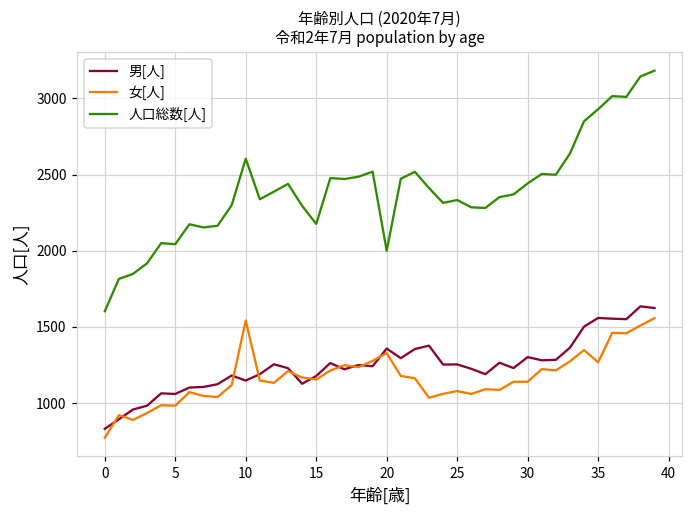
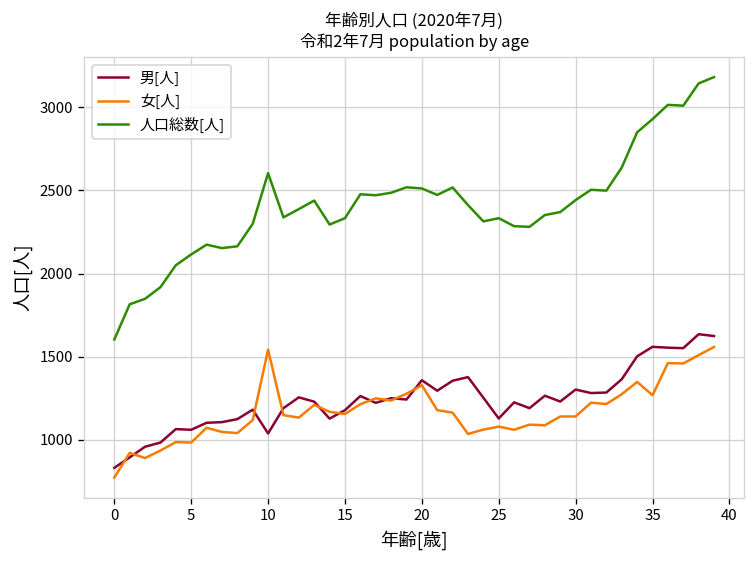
  {
    "男[人]": {
      "0": 830,
      "5": 1060,
-     "10": 1150,
+     "10": 1040,
      "15": 1180,
      "20": 1360,
-     "25": 1250,
+     "25": 1130,
      "30": 1300,
      "35": 1560
    },
    "女[人]": {
      "0": 770,
      "5": 980,
      "10": 1540,
      "15": 1160,
      "20": 1330,
      "25": 1080,
      "30": 1140,
      "35": 1270
    },
    "人口総数[人]": {
      "0": 1600,
-     "5": 2040,
+     "5": 2120,
      "10": 2600,
-     "15": 2180,
-     "20": 2000,
+     "15": 2330,
+     "20": 2510,
      "25": 2330,
      "30": 2440,
      "35": 2930
    }
  }
